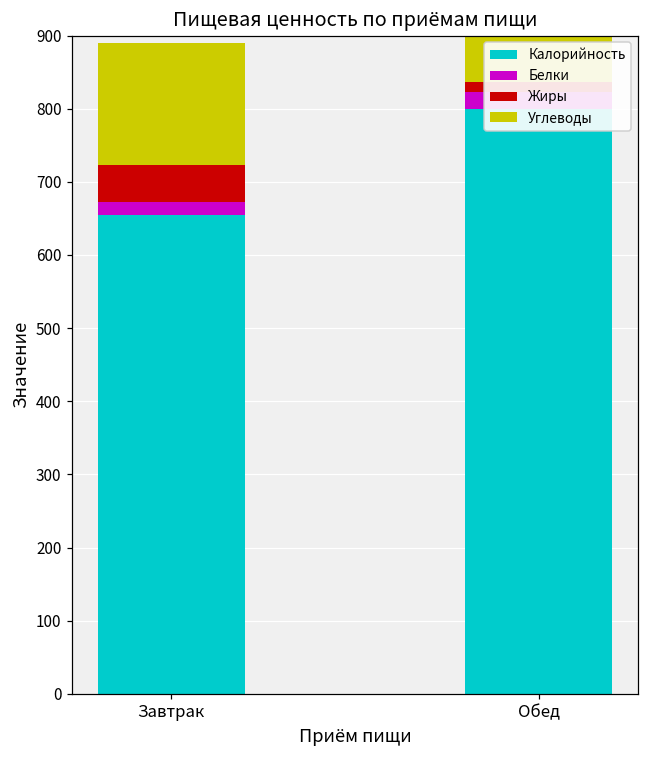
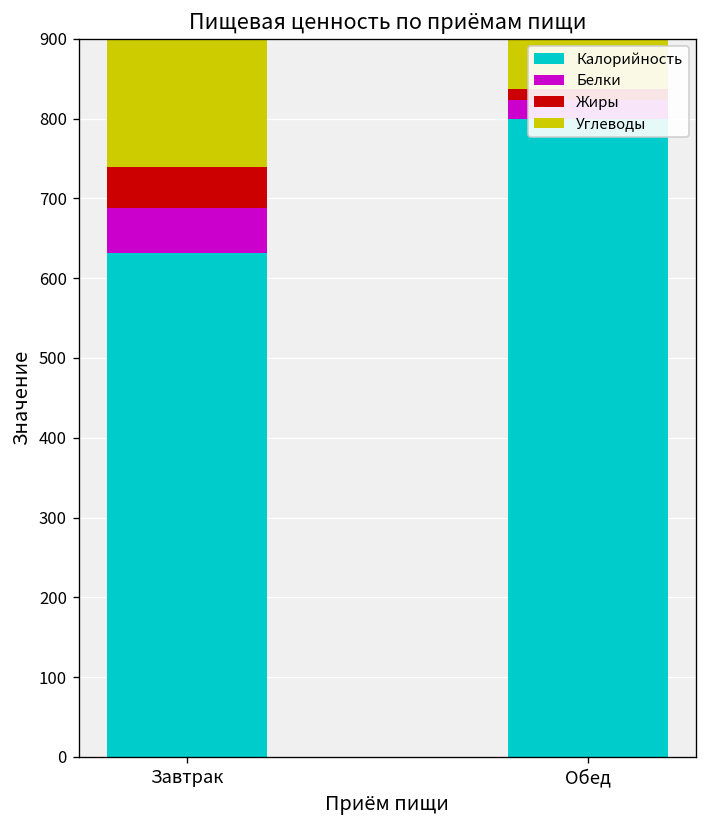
  {
    "Калорийность": {
-     "Завтрак": 660
+     "Завтрак": 630
    },
    "Белки": {
-     "Завтрак": 20
+     "Завтрак": 60
    },
    "Жиры": {
      "Завтрак": 50
    }
  }
